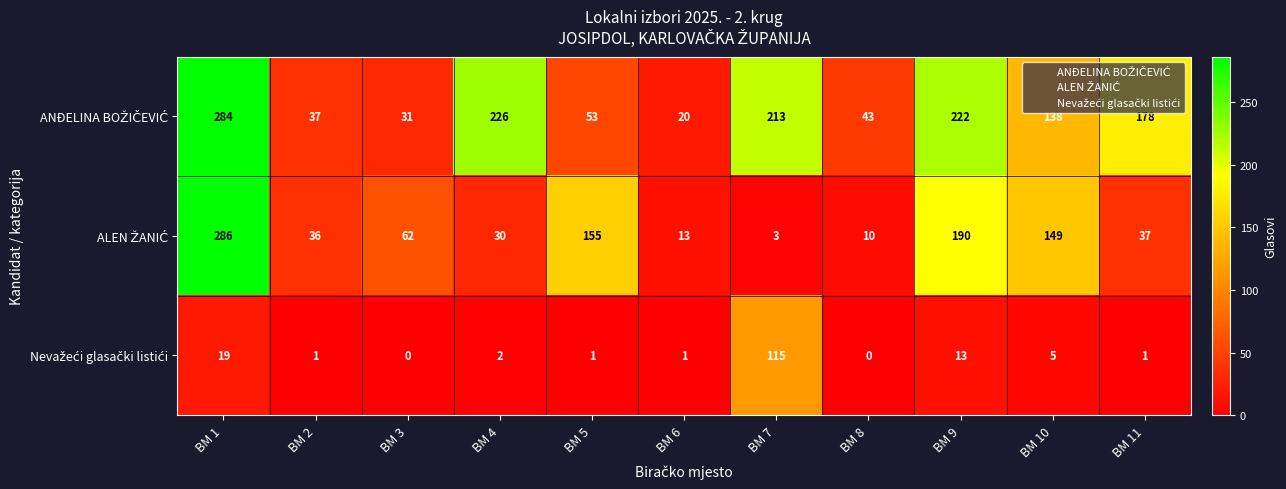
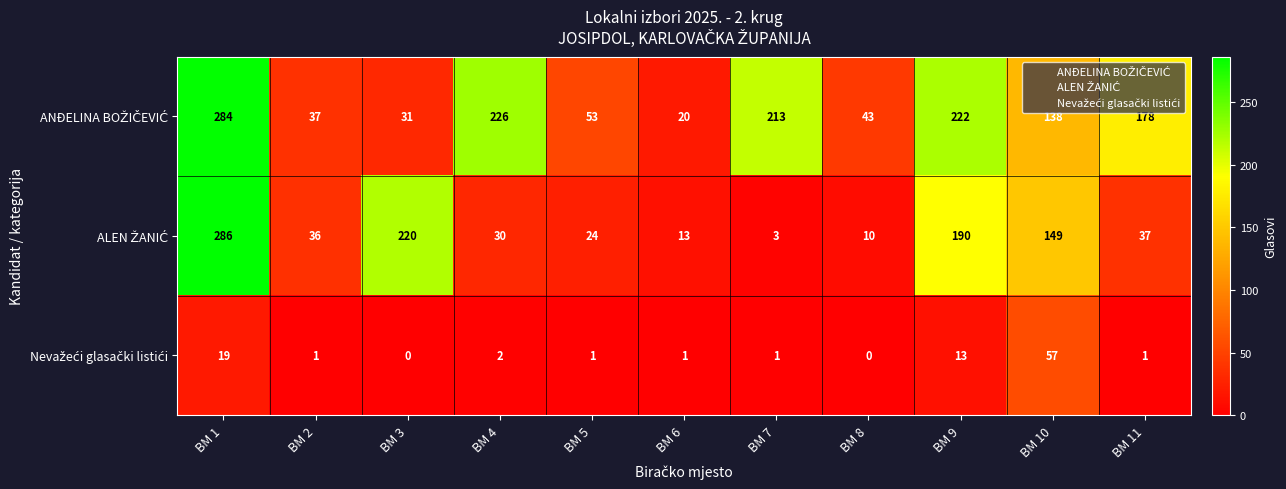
  {
    "ANĐELINA BOŽIČEVIĆ": {
      "BM 1": 284,
      "BM 2": 37,
      "BM 3": 31,
      "BM 4": 226,
      "BM 5": 53,
      "BM 6": 20,
      "BM 7": 213,
      "BM 8": 43,
      "BM 9": 222
    },
    "ALEN ŽANIĆ": {
      "BM 1": 286,
      "BM 2": 36,
-     "BM 3": 62,
+     "BM 3": 220,
      "BM 4": 30,
-     "BM 5": 155,
+     "BM 5": 24,
      "BM 6": 13,
      "BM 7": 3,
      "BM 8": 10,
      "BM 9": 190,
      "BM 10": 149,
      "BM 11": 37
    },
    "Nevažeći glasački listići": {
      "BM 1": 19,
      "BM 2": 1,
      "BM 3": 0,
      "BM 4": 2,
      "BM 5": 1,
      "BM 6": 1,
-     "BM 7": 115,
+     "BM 7": 1,
      "BM 8": 0,
      "BM 9": 13,
-     "BM 10": 5,
+     "BM 10": 57,
      "BM 11": 1
    }
  }
